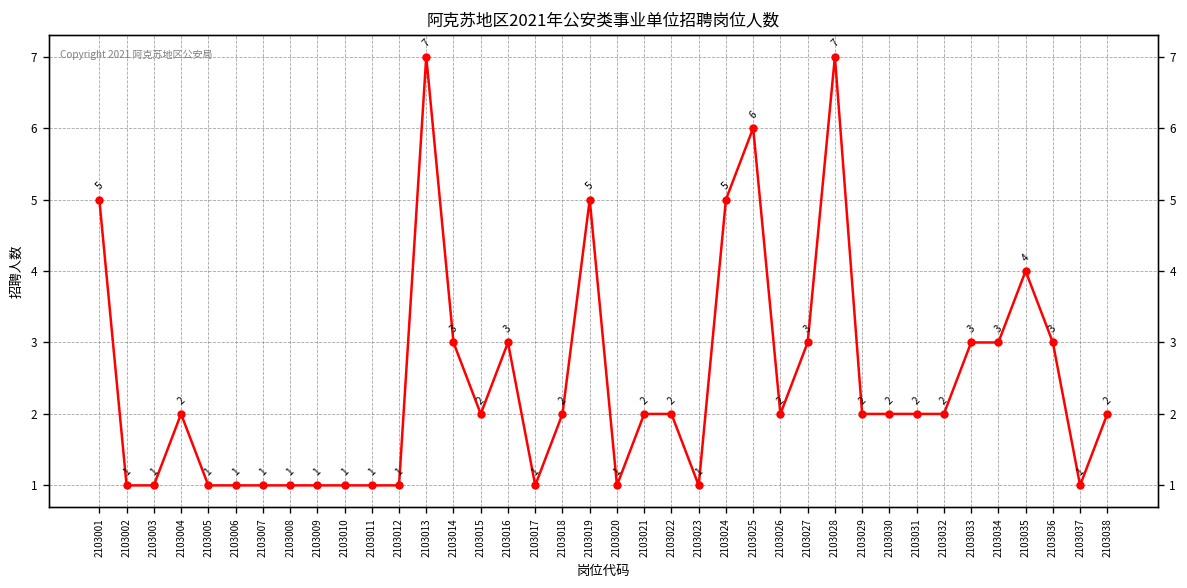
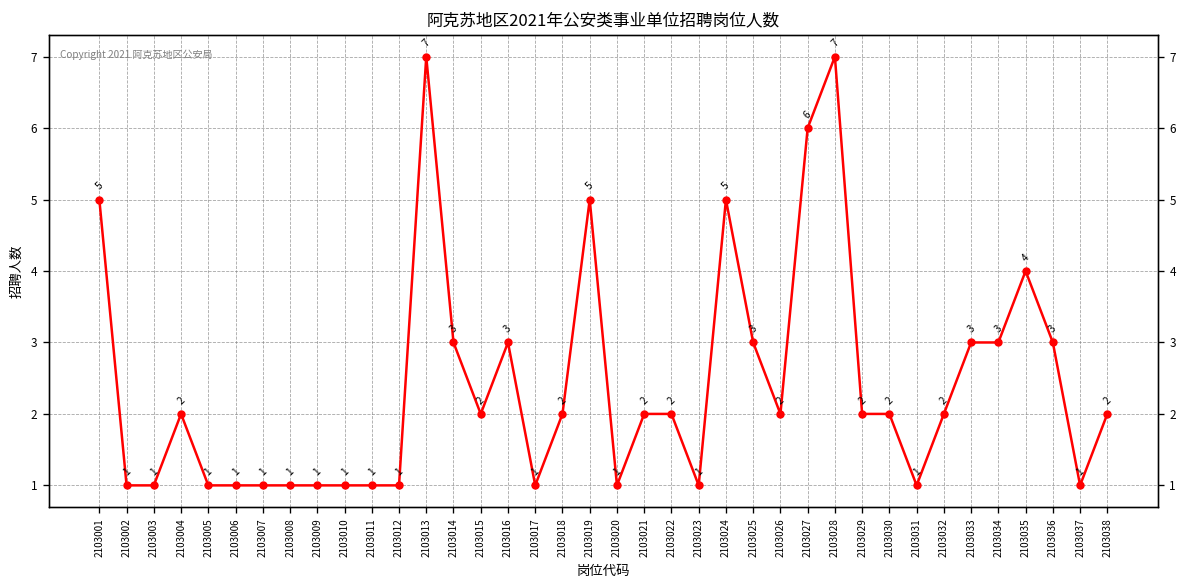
  {
    "2103001": 5,
    "2103002": 1,
    "2103003": 1,
    "2103004": 2,
    "2103005": 1,
    "2103006": 1,
    "2103007": 1,
    "2103008": 1,
    "2103009": 1,
    "2103010": 1,
    "2103011": 1,
    "2103012": 1,
    "2103013": 7,
    "2103014": 3,
    "2103015": 2,
    "2103016": 3,
    "2103017": 1,
    "2103018": 2,
    "2103019": 5,
    "2103020": 1,
    "2103021": 2,
    "2103022": 2,
    "2103023": 1,
    "2103024": 5,
-   "2103025": 6,
+   "2103025": 3,
    "2103026": 2,
-   "2103027": 3,
+   "2103027": 6,
    "2103028": 7,
    "2103029": 2,
    "2103030": 2,
-   "2103031": 2,
+   "2103031": 1,
    "2103032": 2,
    "2103033": 3,
    "2103034": 3,
    "2103035": 4,
    "2103036": 3,
    "2103037": 1,
    "2103038": 2
  }
